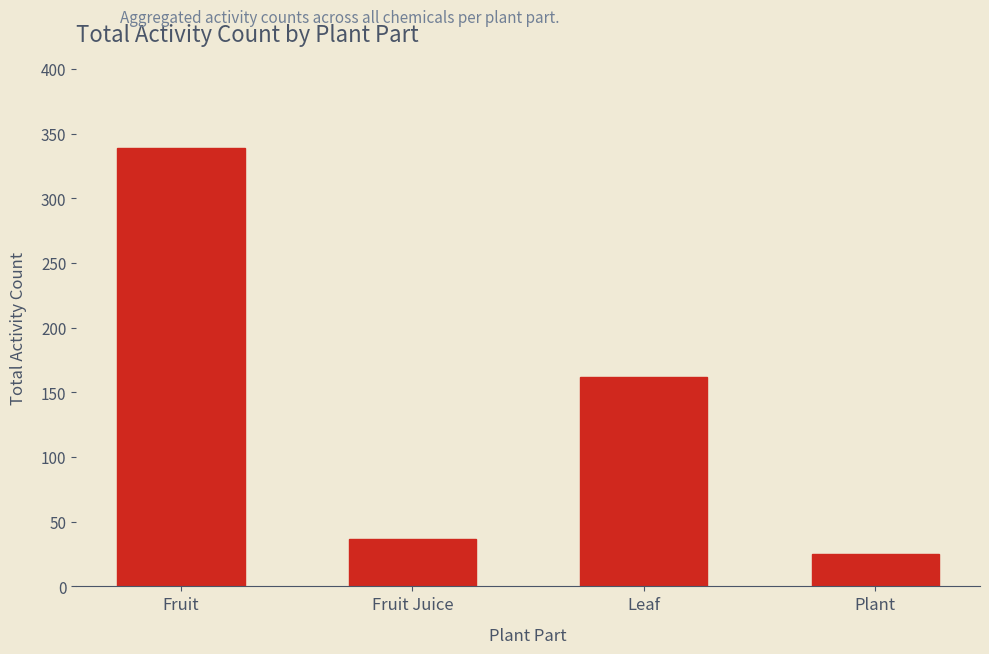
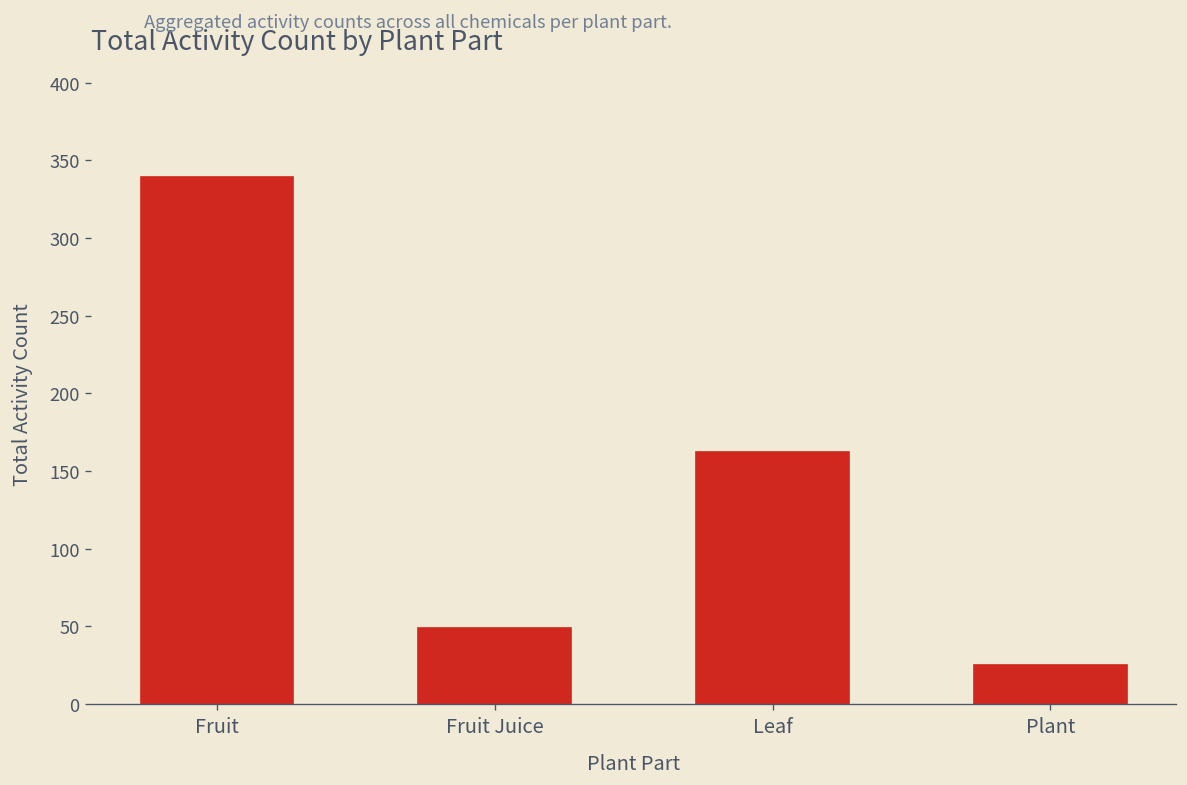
  {
    "Fruit": 339,
-   "Fruit Juice": 37,
+   "Fruit Juice": 49,
    "Leaf": 162,
    "Plant": 25
  }
